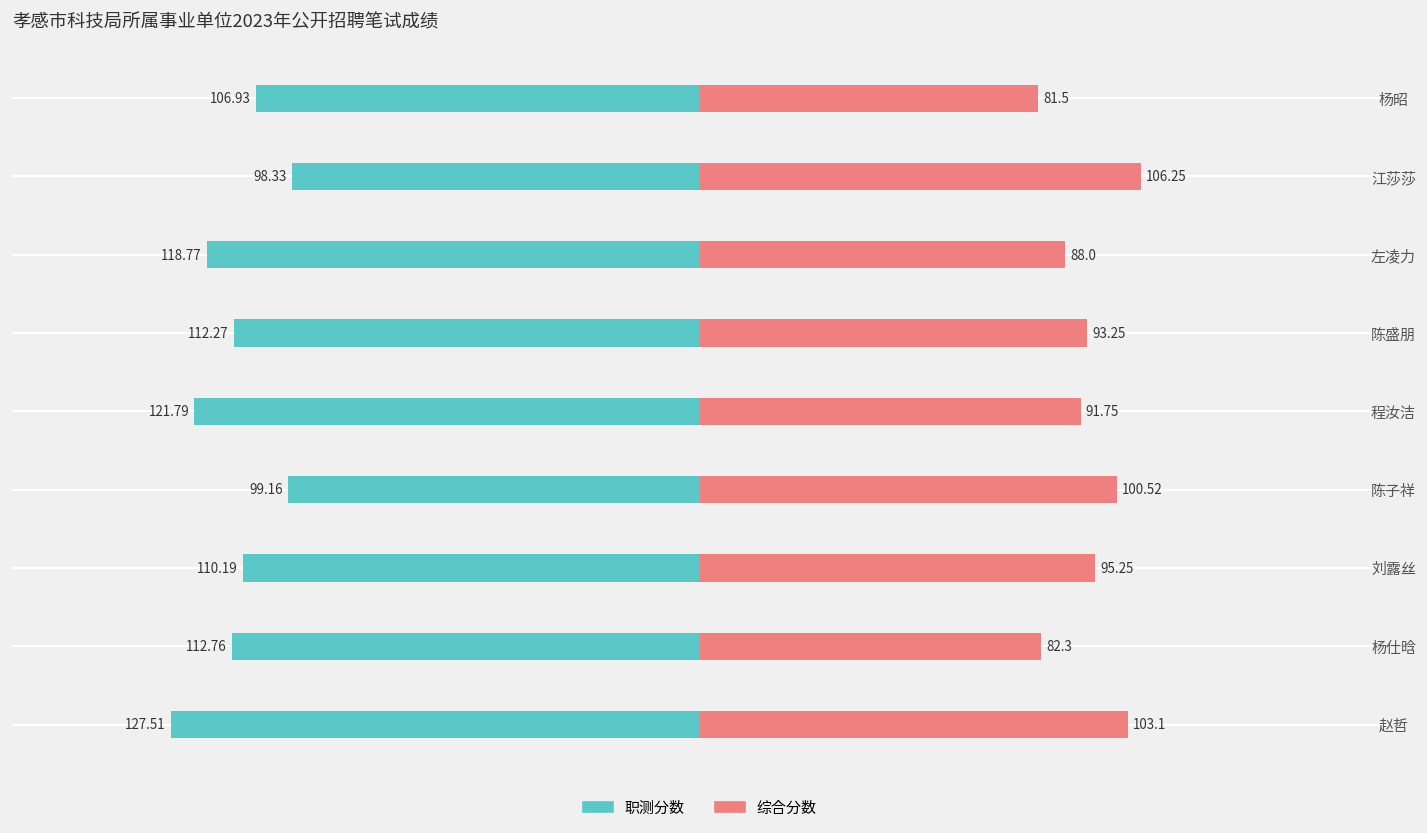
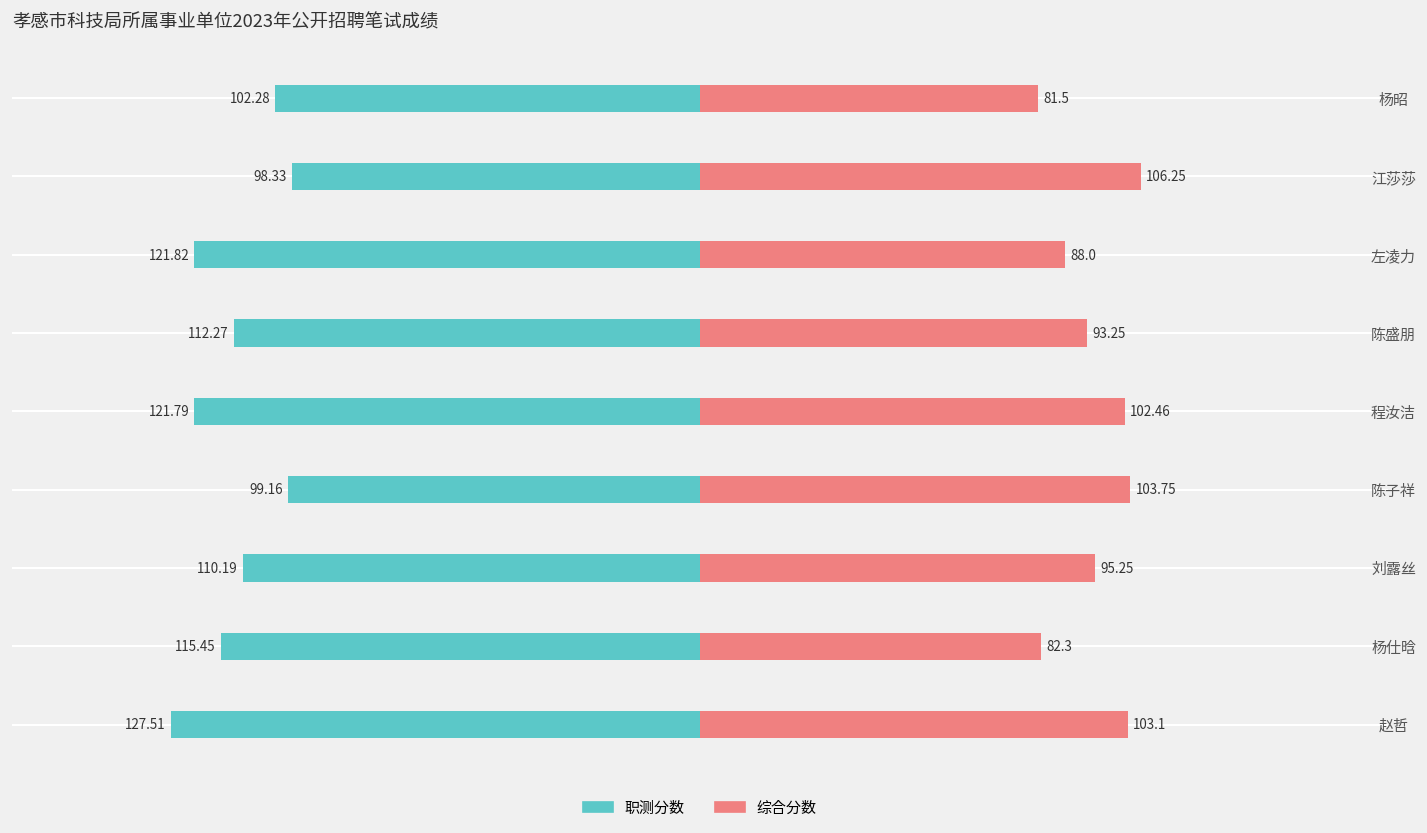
  {
    "职测分数": {
-     "杨昭": 106.93,
-     "左凌力": 118.77,
-     "杨仕晗": 112.76
+     "杨昭": 102.28,
+     "左凌力": 121.82,
+     "杨仕晗": 115.45
    },
    "综合分数": {
-     "程汝洁": 91.75,
-     "陈子祥": 100.52
+     "程汝洁": 102.46,
+     "陈子祥": 103.75
    }
  }
